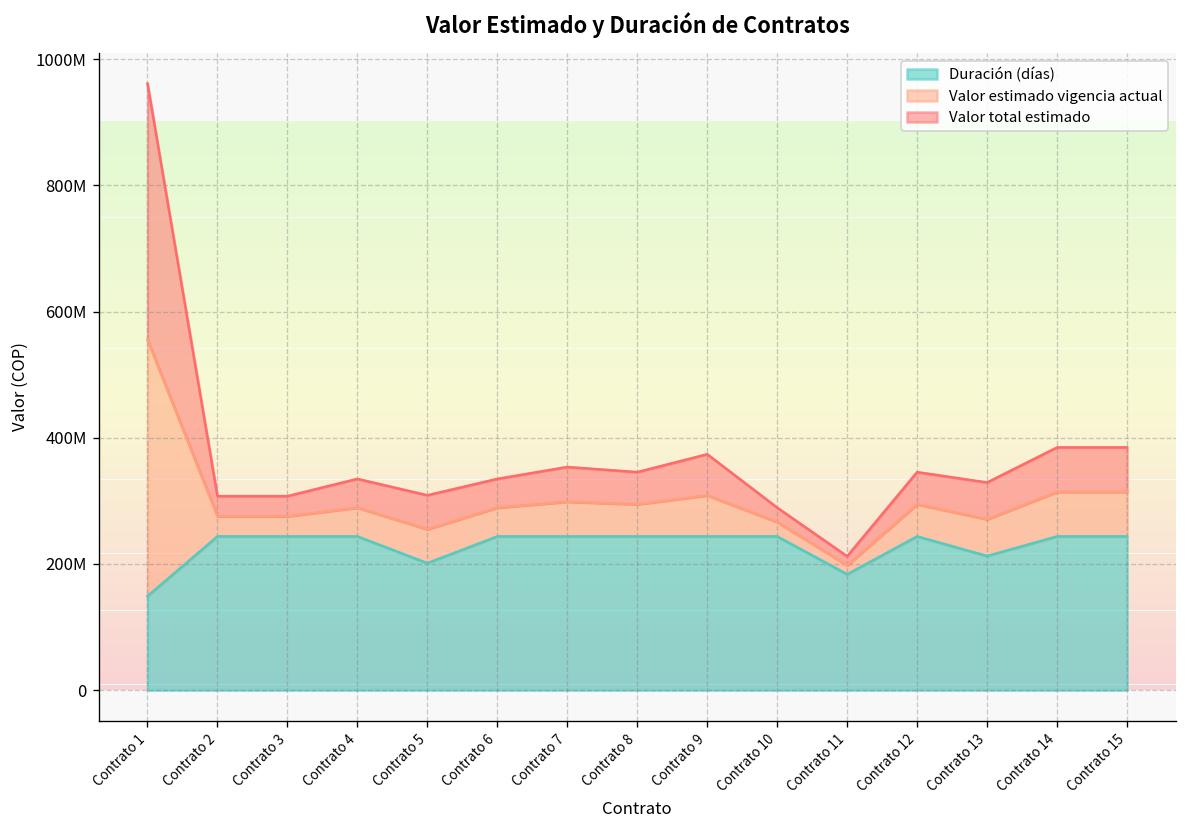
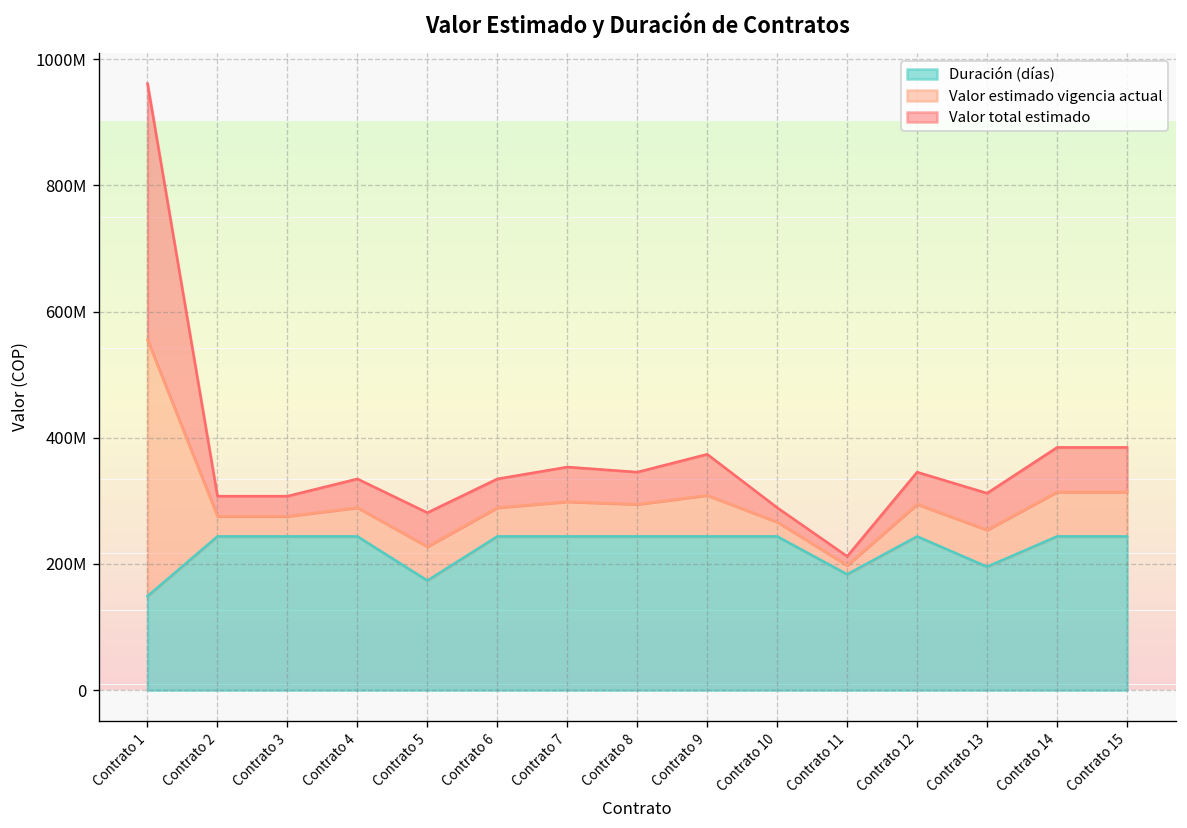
  {
    "Duración (días)": {
      "Contrato 1": 150000000,
      "Contrato 2": 240000000,
      "Contrato 3": 240000000,
      "Contrato 4": 240000000,
-     "Contrato 5": 200000000,
+     "Contrato 5": 170000000,
      "Contrato 6": 240000000,
      "Contrato 7": 240000000,
      "Contrato 8": 240000000,
      "Contrato 9": 240000000,
      "Contrato 10": 240000000,
      "Contrato 11": 180000000,
      "Contrato 12": 240000000,
-     "Contrato 13": 210000000,
+     "Contrato 13": 200000000,
      "Contrato 14": 240000000,
      "Contrato 15": 240000000
    }
  }
